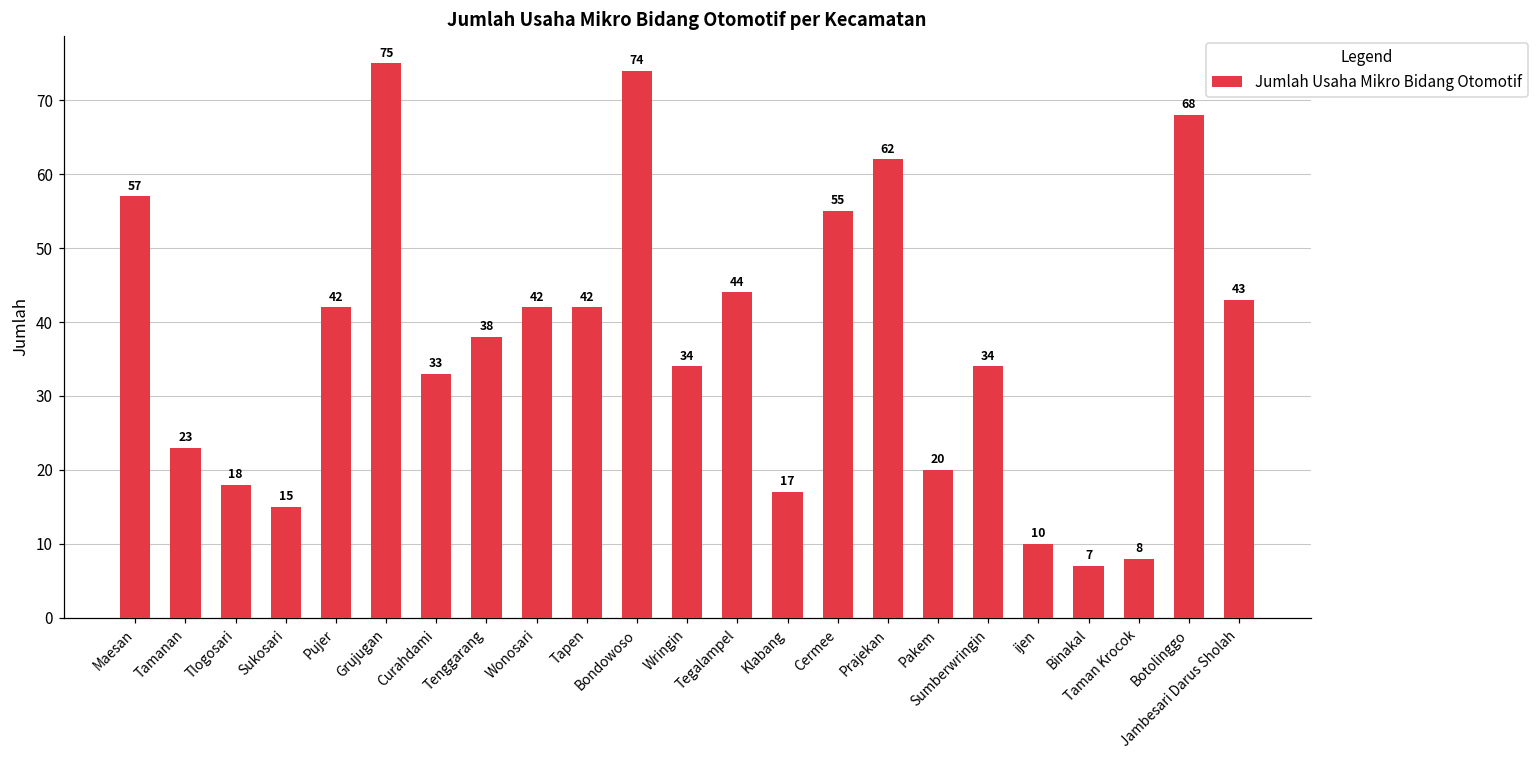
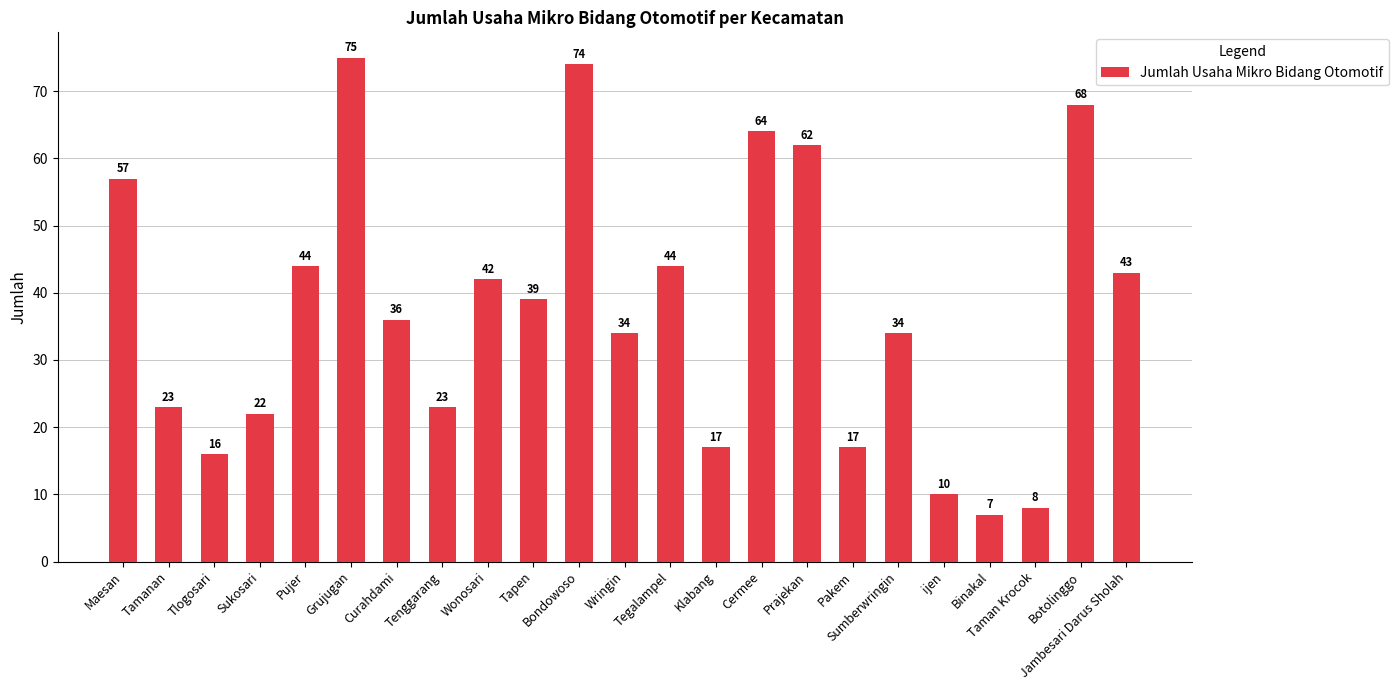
  {
    "Maesan": 57,
    "Tamanan": 23,
-   "Tlogosari": 18,
-   "Sukosari": 15,
-   "Pujer": 42,
+   "Tlogosari": 16,
+   "Sukosari": 22,
+   "Pujer": 44,
    "Grujugan": 75,
-   "Curahdami": 33,
-   "Tenggarang": 38,
+   "Curahdami": 36,
+   "Tenggarang": 23,
    "Wonosari": 42,
-   "Tapen": 42,
+   "Tapen": 39,
    "Bondowoso": 74,
    "Wringin": 34,
    "Tegalampel": 44,
    "Klabang": 17,
-   "Cermee": 55,
+   "Cermee": 64,
    "Prajekan": 62,
-   "Pakem": 20,
+   "Pakem": 17,
    "Sumberwringin": 34,
    "ijen": 10,
    "Binakal": 7,
    "Taman Krocok": 8,
    "Botolinggo": 68,
    "Jambesari Darus Sholah": 43
  }
